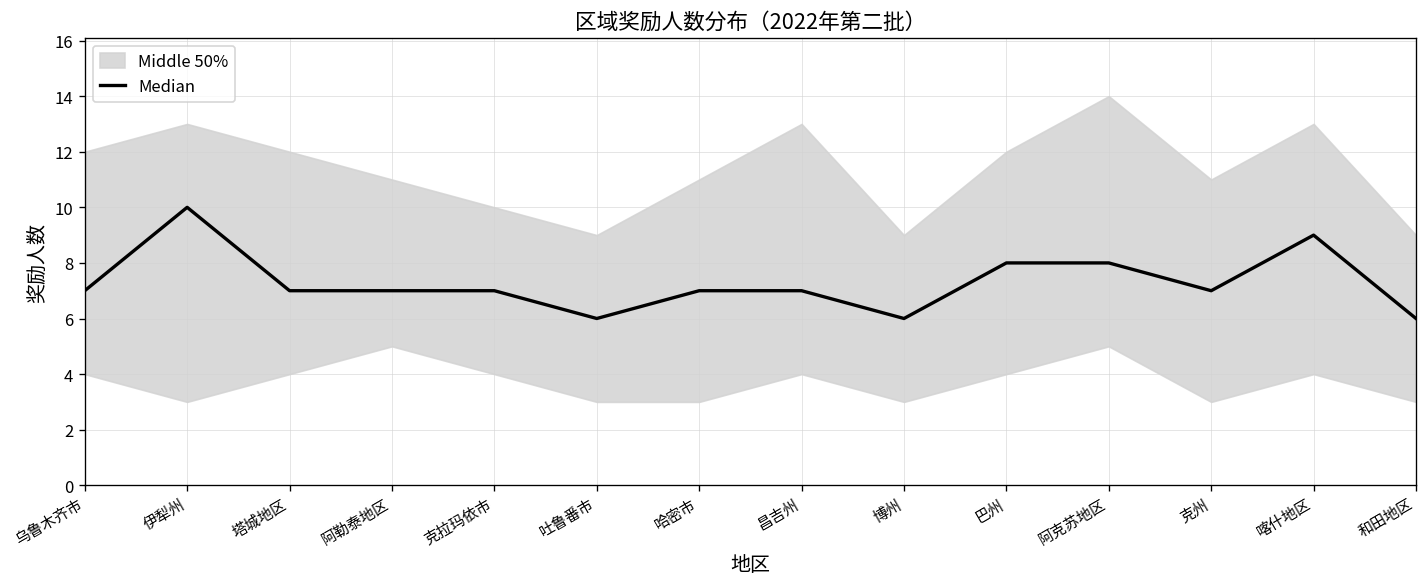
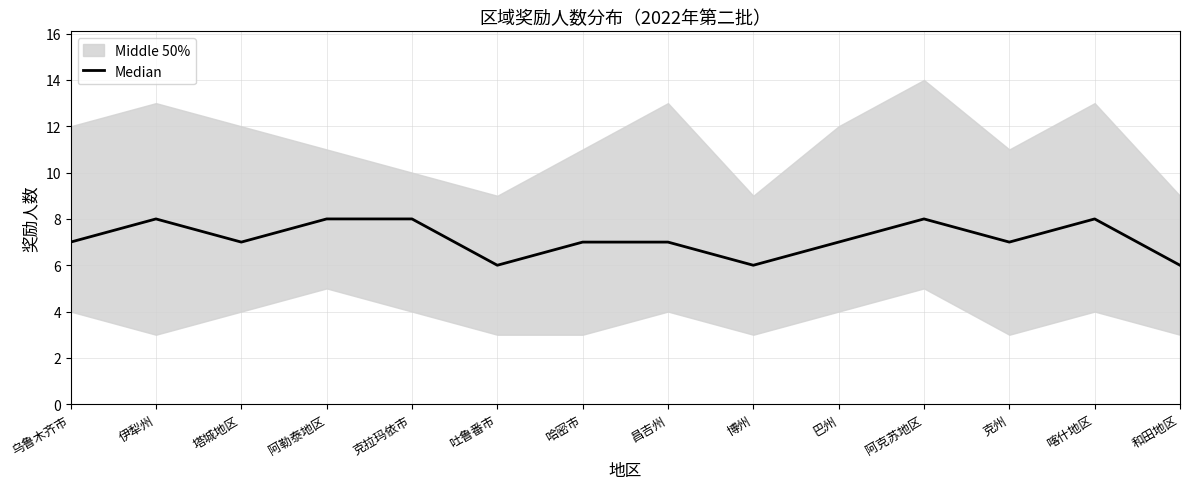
  {
    "Median": {
      "乌鲁木齐市": 7,
-     "伊犁州": 10,
+     "伊犁州": 8,
      "塔城地区": 7,
-     "阿勒泰地区": 7,
-     "克拉玛依市": 7,
+     "阿勒泰地区": 8,
+     "克拉玛依市": 8,
      "吐鲁番市": 6,
      "哈密市": 7,
      "昌吉州": 7,
      "博州": 6,
-     "巴州": 8,
+     "巴州": 7,
      "阿克苏地区": 8,
      "克州": 7,
-     "喀什地区": 9,
+     "喀什地区": 8,
      "和田地区": 6
    }
  }
